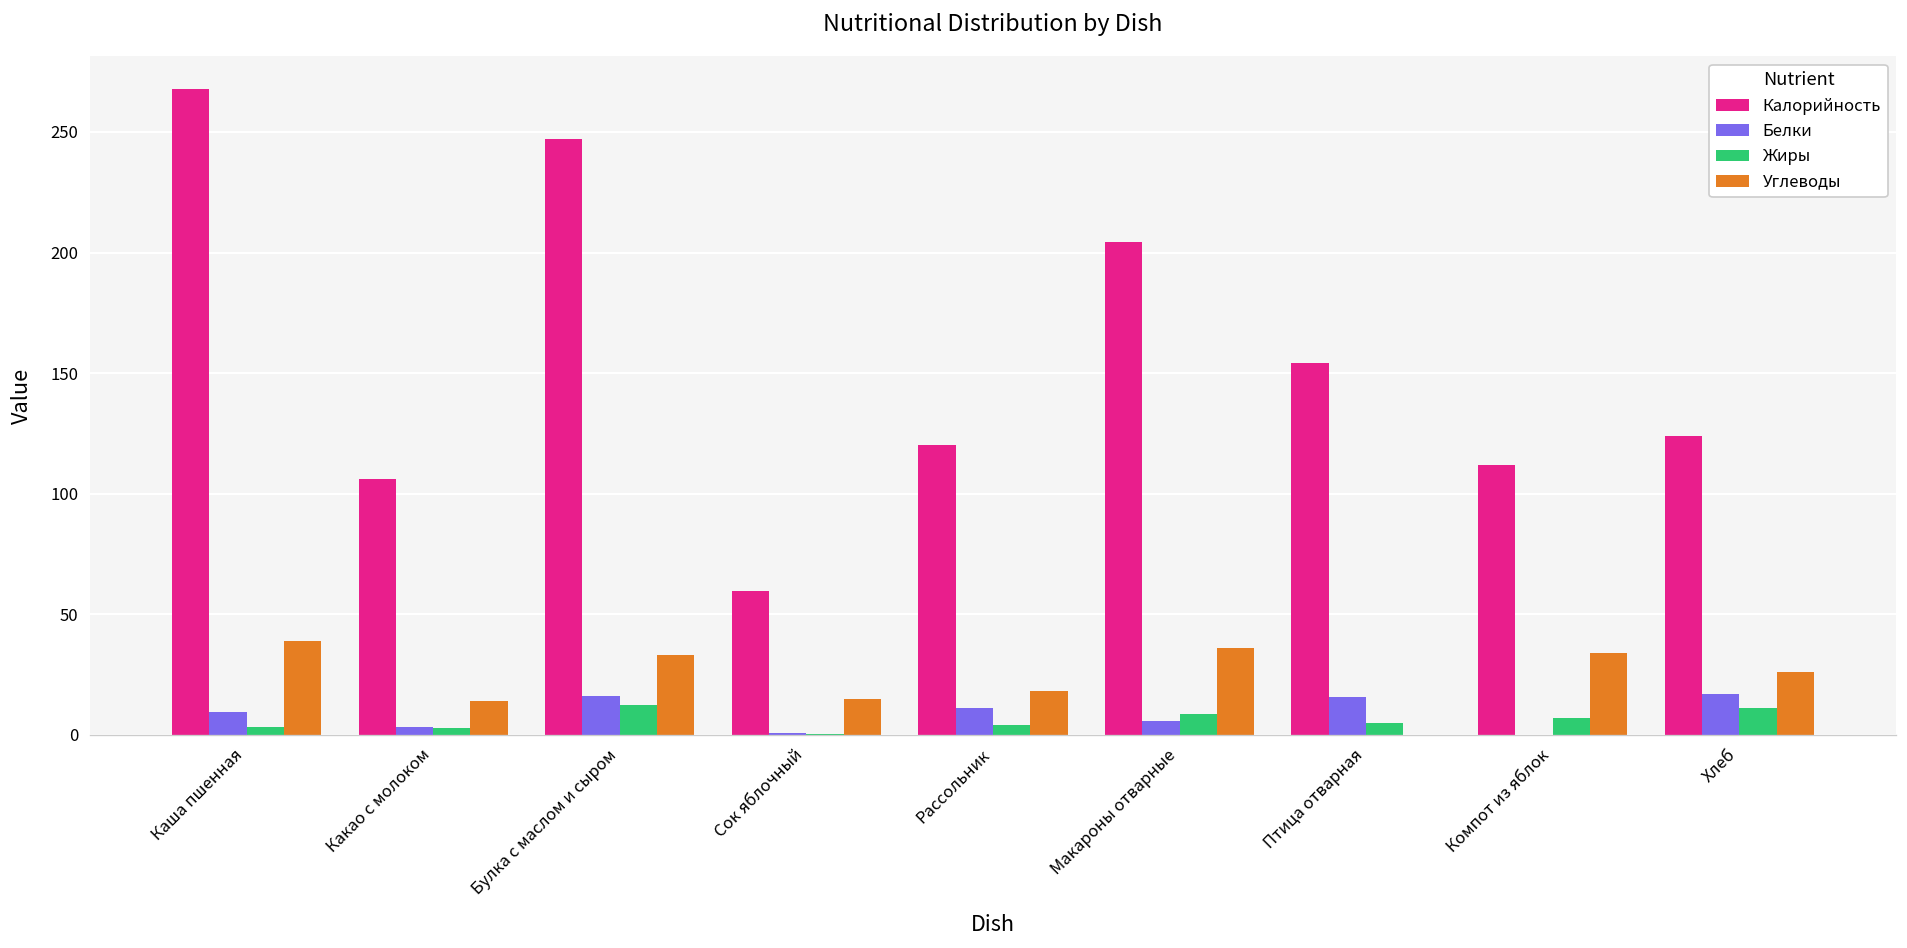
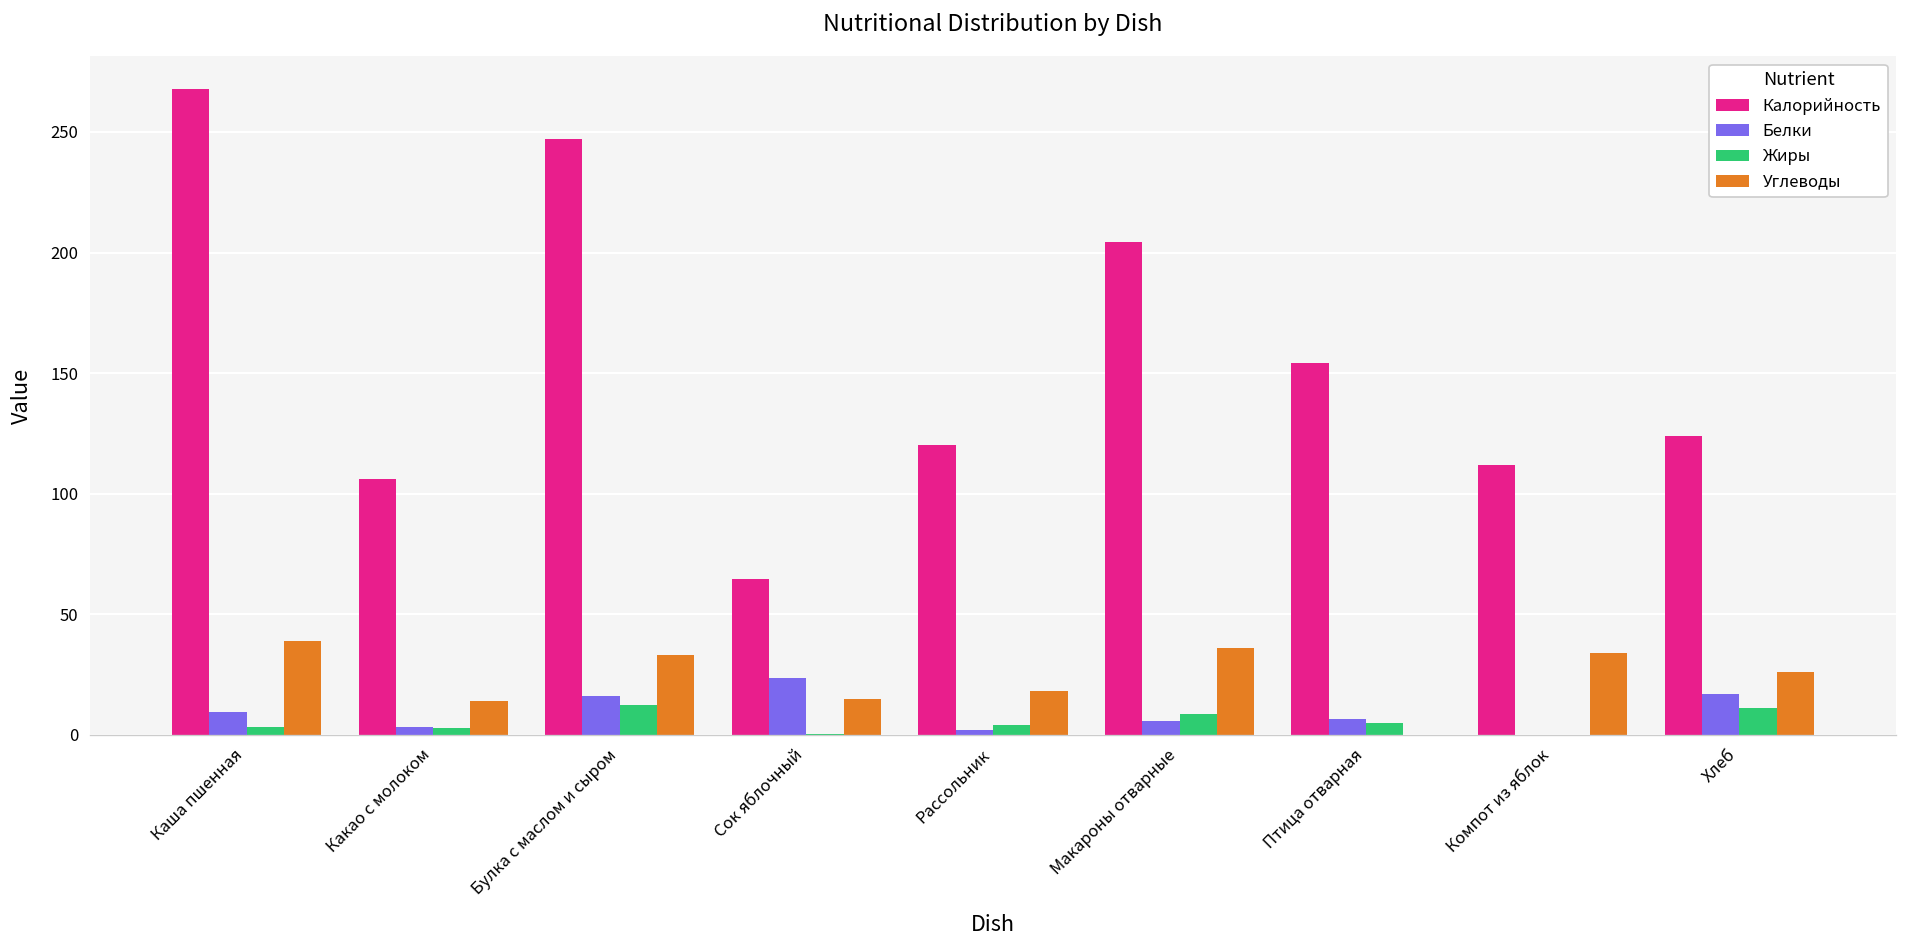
  {
    "Калорийность": {
      "Каша пшенная": 268,
      "Какао с молоком": 106,
      "Булка с маслом и сыром": 247,
-     "Сок яблочный": 60,
+     "Сок яблочный": 65,
      "Рассольник": 120,
      "Макароны отварные": 204,
      "Птица отварная": 154,
      "Компот из яблок": 112,
      "Хлеб": 124
    },
    "Белки": {
      "Каша пшенная": 9,
      "Какао с молоком": 3,
      "Булка с маслом и сыром": 16,
-     "Сок яблочный": 1,
-     "Рассольник": 11,
+     "Сок яблочный": 24,
+     "Рассольник": 2,
      "Макароны отварные": 6,
-     "Птица отварная": 16,
+     "Птица отварная": 7,
      "Хлеб": 17
    },
    "Жиры": {
      "Каша пшенная": 3,
      "Какао с молоком": 3,
      "Булка с маслом и сыром": 12,
      "Рассольник": 4,
      "Макароны отварные": 9,
      "Птица отварная": 5,
-     "Компот из яблок": 7,
+     "Компот из яблок": 0,
      "Хлеб": 11
    },
    "Углеводы": {
      "Каша пшенная": 39,
      "Какао с молоком": 14,
      "Булка с маслом и сыром": 33,
      "Сок яблочный": 15,
      "Рассольник": 18,
      "Макароны отварные": 36,
      "Птица отварная": 0,
      "Компот из яблок": 34,
      "Хлеб": 26
    }
  }
